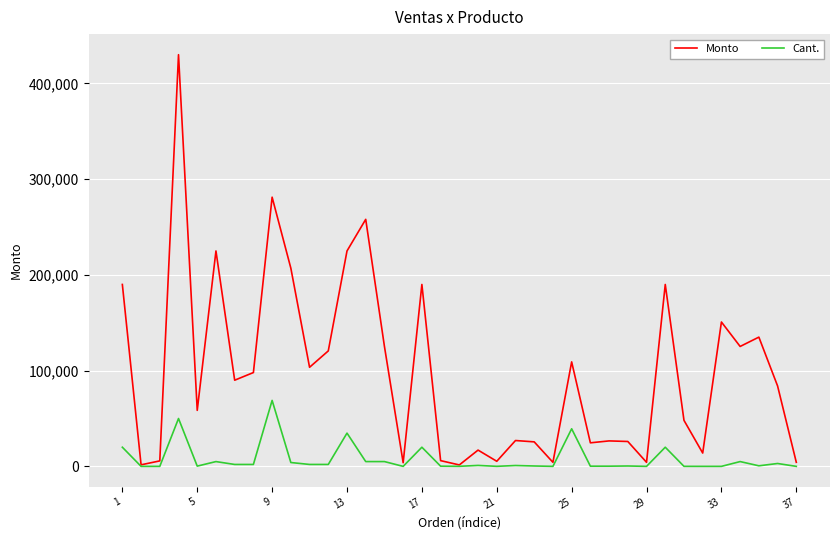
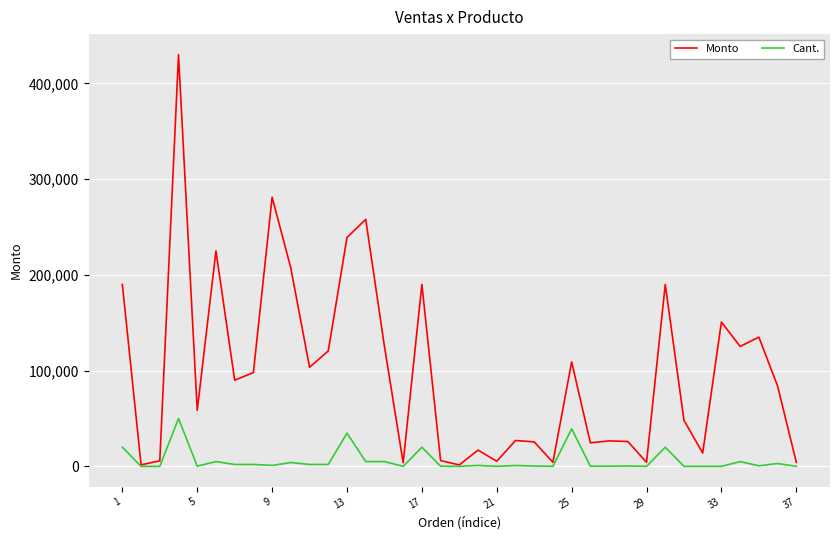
  {
    "Monto": {
      "1": "190,000",
      "5": "60,000",
      "9": "280,000",
-     "13": "230,000",
+     "13": "240,000",
      "17": "190,000",
      "21": "10,000",
      "25": "110,000",
      "29": "0",
      "33": "150,000",
      "37": "0"
    },
    "Cant.": {
      "1": "20,000",
      "5": "0",
-     "9": "70,000",
+     "9": "0",
      "13": "30,000",
      "17": "20,000",
      "21": "0",
      "25": "40,000",
      "29": "0",
      "33": "0",
      "37": "0"
    }
  }
